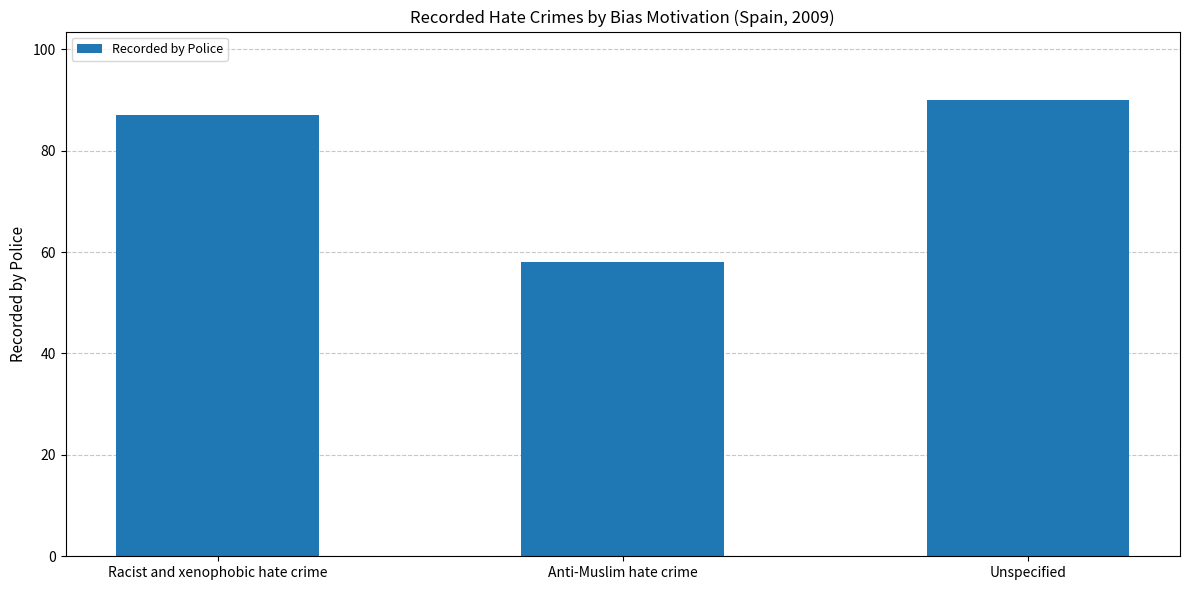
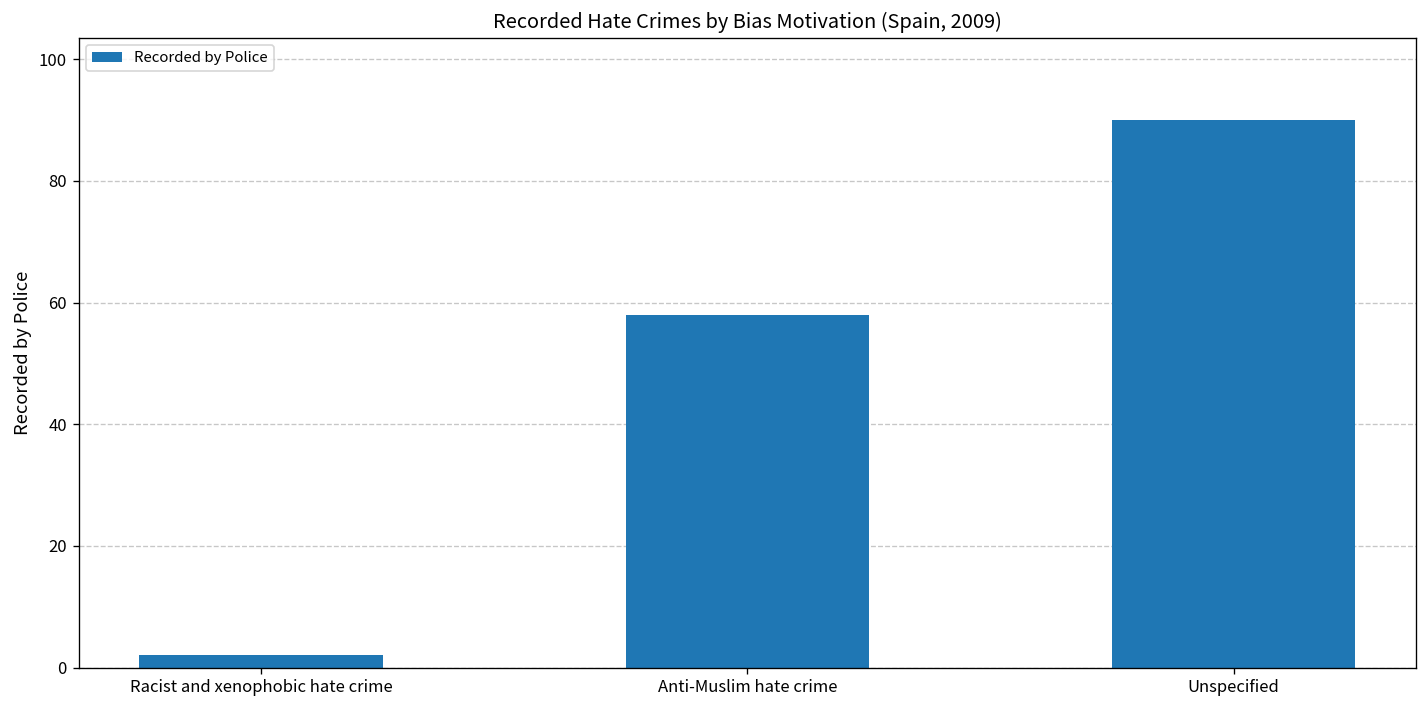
  {
-   "Racist and xenophobic hate crime": 87,
+   "Racist and xenophobic hate crime": 2,
    "Anti-Muslim hate crime": 58,
    "Unspecified": 90
  }
